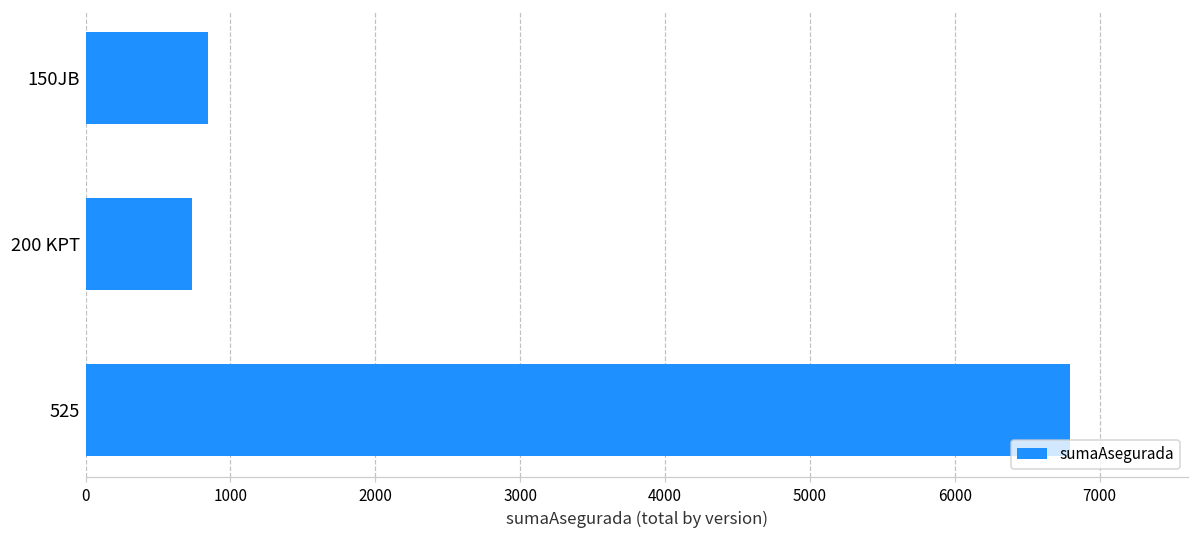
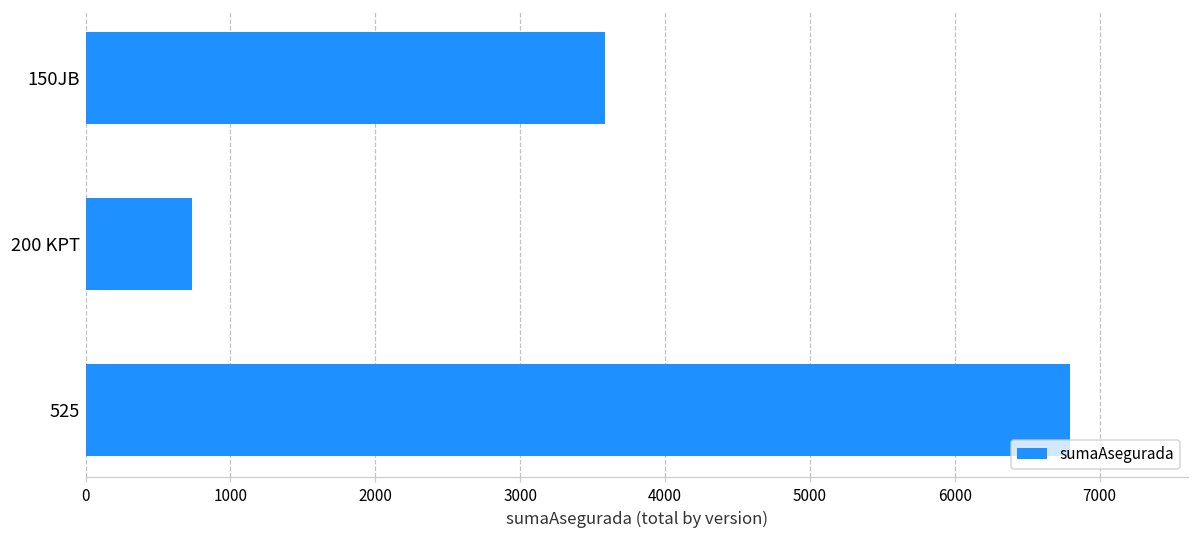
  {
-   "150JB": 840,
+   "150JB": 3590,
    "200 KPT": 730,
    "525": 6800
  }
